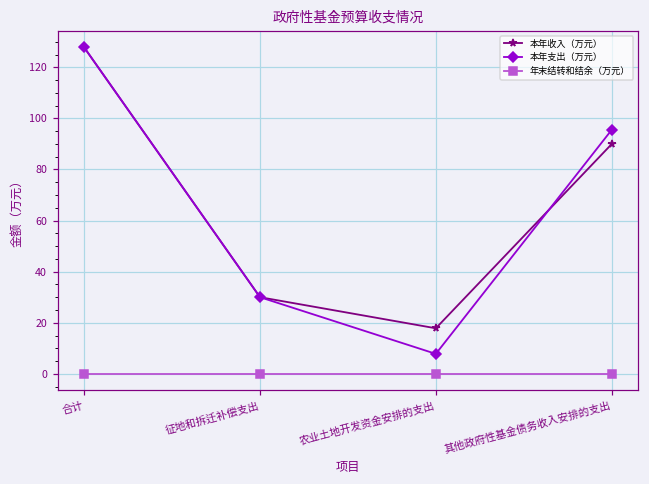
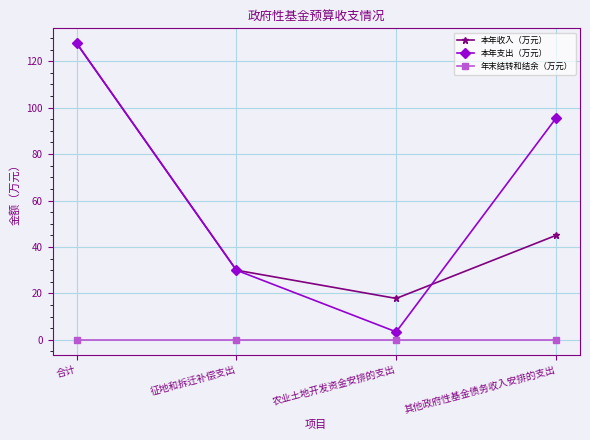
  {
    "本年收入（万元）": {
      "农业土地开发资金安排的支出": 18,
-     "其他政府性基金债务收入安排的支出": 90
+     "其他政府性基金债务收入安排的支出": 45
    },
    "本年支出（万元）": {
-     "农业土地开发资金安排的支出": 8,
+     "农业土地开发资金安排的支出": 3,
      "其他政府性基金债务收入安排的支出": 95
    },
    "年末结转和结余（万元）": {
      "合计": 0,
      "征地和拆迁补偿支出": 0,
      "农业土地开发资金安排的支出": 0,
      "其他政府性基金债务收入安排的支出": 0
    }
  }
